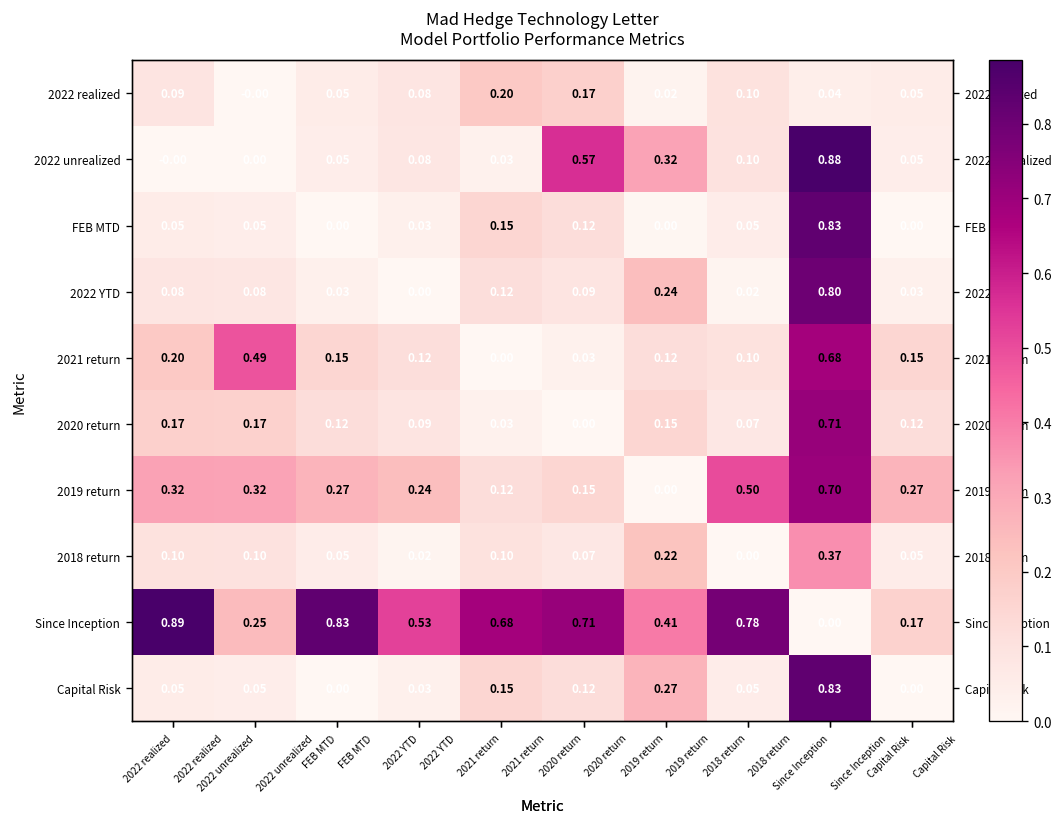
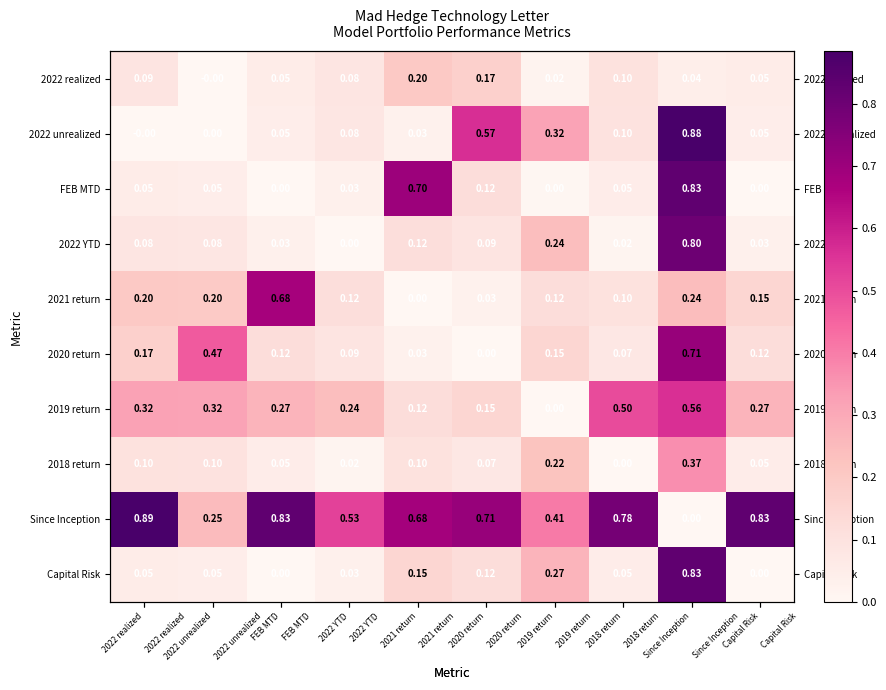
  {
    "2022 realized": {
      "2021 return": 0.20,
      "2020 return": 0.17
    },
    "2022 unrealized": {
      "2020 return": 0.57,
      "2019 return": 0.32,
      "Since Inception": 0.88
    },
    "FEB MTD": {
-     "2021 return": 0.15,
+     "2021 return": 0.70,
      "Since Inception": 0.83
    },
    "2022 YTD": {
      "2019 return": 0.24,
      "Since Inception": 0.80
    },
    "2021 return": {
      "2022 realized": 0.20,
-     "2022 unrealized": 0.49,
-     "FEB MTD": 0.15,
-     "Since Inception": 0.68,
+     "2022 unrealized": 0.20,
+     "FEB MTD": 0.68,
+     "Since Inception": 0.24,
      "Capital Risk": 0.15
    },
    "2020 return": {
      "2022 realized": 0.17,
-     "2022 unrealized": 0.17,
+     "2022 unrealized": 0.47,
      "Since Inception": 0.71
    },
    "2019 return": {
      "2022 realized": 0.32,
      "2022 unrealized": 0.32,
      "FEB MTD": 0.27,
      "2022 YTD": 0.24,
      "2018 return": 0.50,
-     "Since Inception": 0.70,
+     "Since Inception": 0.56,
      "Capital Risk": 0.27
    },
    "2018 return": {
      "2019 return": 0.22,
      "Since Inception": 0.37
    },
    "Since Inception": {
      "2022 realized": 0.89,
      "2022 unrealized": 0.25,
      "FEB MTD": 0.83,
      "2022 YTD": 0.53,
      "2021 return": 0.68,
      "2020 return": 0.71,
      "2019 return": 0.41,
      "2018 return": 0.78,
-     "Capital Risk": 0.17
+     "Capital Risk": 0.83
    },
    "Capital Risk": {
      "2021 return": 0.15,
      "2019 return": 0.27,
      "Since Inception": 0.83
    }
  }
